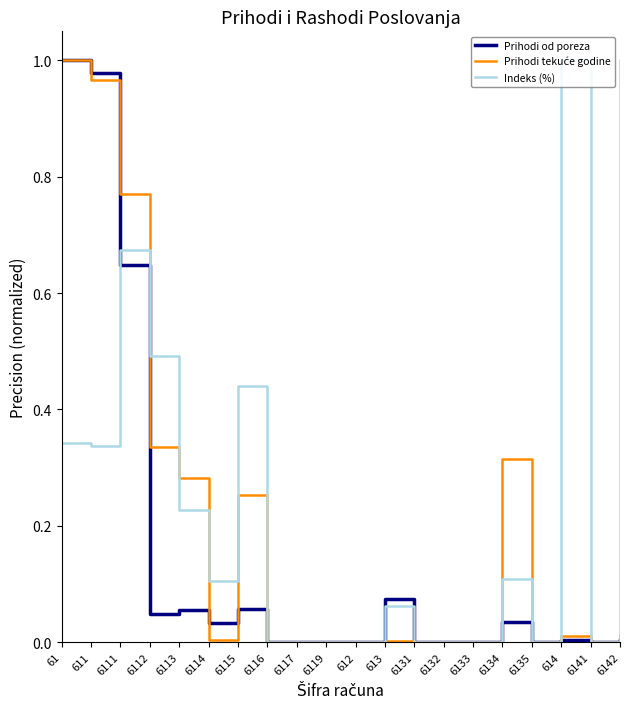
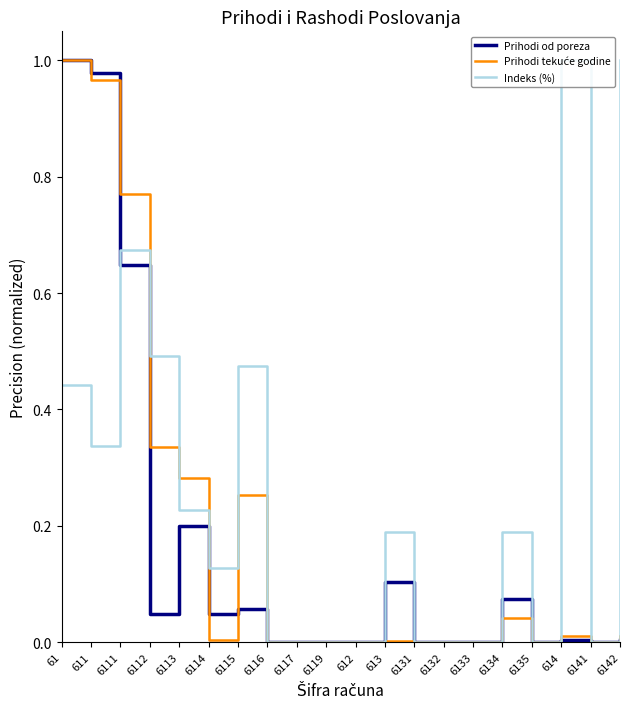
  {
    "Prihodi od poreza": {
      "611": 0.98,
      "6111": 0.65,
      "6112": 0.05,
-     "6113": 0.05,
-     "6114": 0.03,
+     "6113": 0.20,
+     "6114": 0.05,
      "6115": 0.06,
-     "613": 0.07,
-     "6134": 0.03,
+     "613": 0.10,
+     "6134": 0.07,
      "614": 0.00,
      "6142": 0.00
    },
    "Prihodi tekuće godine": {
      "611": 0.97,
      "6111": 0.77,
      "6112": 0.34,
      "6113": 0.28,
      "6114": 0.00,
      "6115": 0.25,
      "613": 0.00,
-     "6134": 0.31,
+     "6134": 0.04,
      "614": 0.01,
      "6142": 0.01
    },
    "Indeks (%)": {
-     "61": 0.34,
+     "61": 0.44,
      "611": 0.34,
      "6111": 0.67,
      "6112": 0.49,
      "6113": 0.23,
-     "6114": 0.11,
-     "6115": 0.44,
-     "613": 0.06,
-     "6134": 0.11,
+     "6114": 0.13,
+     "6115": 0.47,
+     "613": 0.19,
+     "6134": 0.19,
      "6142": 1.00
    }
  }
